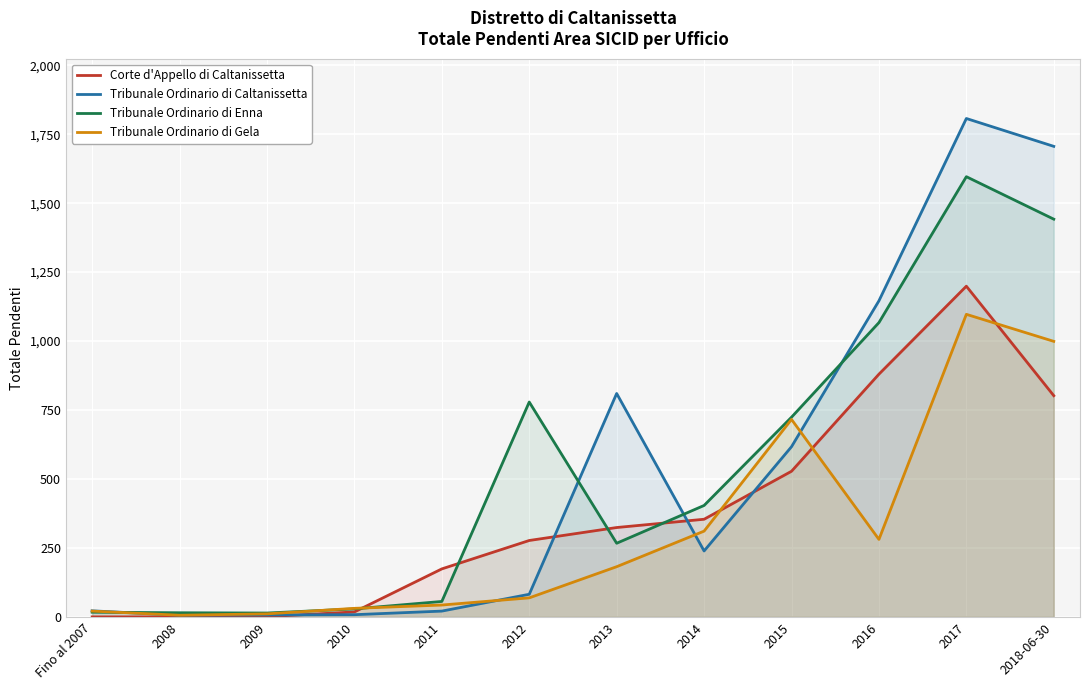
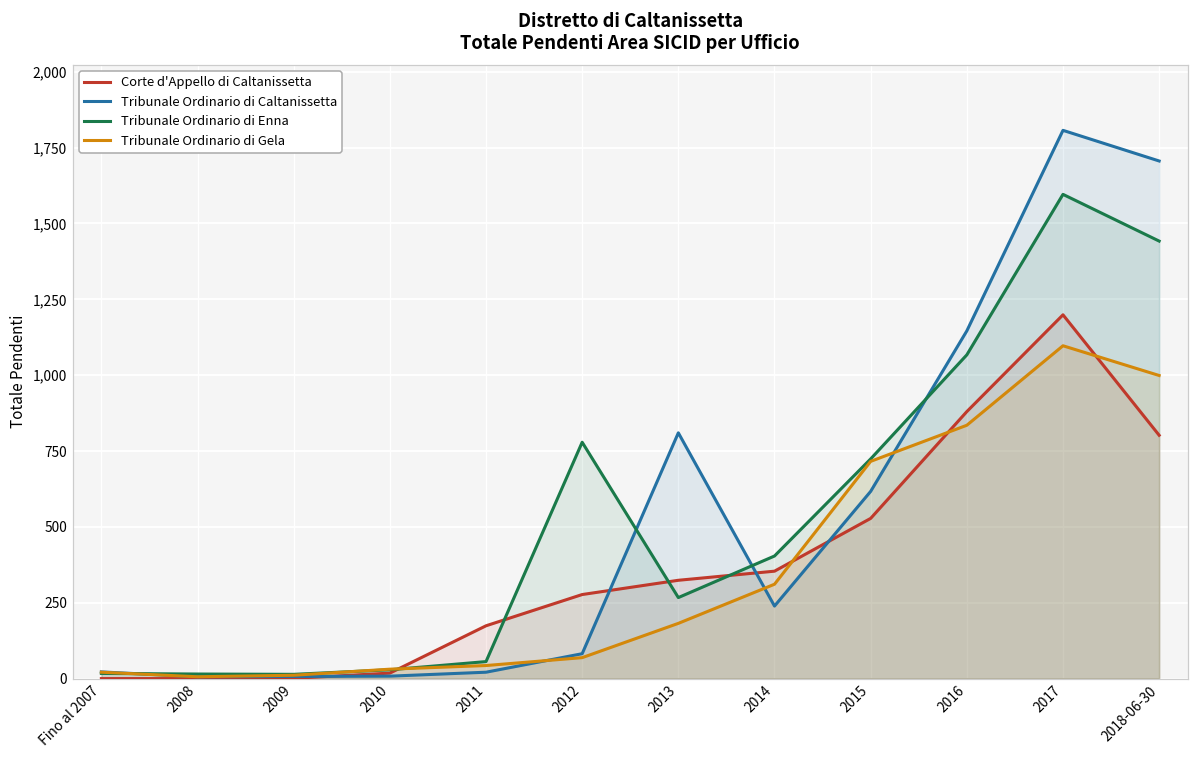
  {
    "Corte d'Appello di Caltanissetta": {
      "Fino al 2007": "0",
      "2010": "20",
      "2011": "170",
      "2012": "280",
      "2013": "320",
      "2014": "350",
      "2015": "530",
      "2016": "880",
      "2017": "1,200",
      "2018-06-30": "800"
    },
    "Tribunale Ordinario di Caltanissetta": {
      "2010": "10",
      "2011": "20",
      "2012": "80",
      "2013": "810",
      "2014": "240",
      "2015": "620",
      "2016": "1,150",
      "2017": "1,810",
      "2018-06-30": "1,710"
    },
    "Tribunale Ordinario di Enna": {
      "2011": "60",
      "2012": "780",
      "2013": "270",
      "2014": "400",
      "2016": "1,070",
      "2017": "1,600",
      "2018-06-30": "1,440"
    },
    "Tribunale Ordinario di Gela": {
      "2011": "40",
      "2012": "70",
      "2013": "180",
      "2014": "310",
-     "2016": "280",
+     "2016": "840",
      "2017": "1,100",
      "2018-06-30": "1,000"
    }
  }
